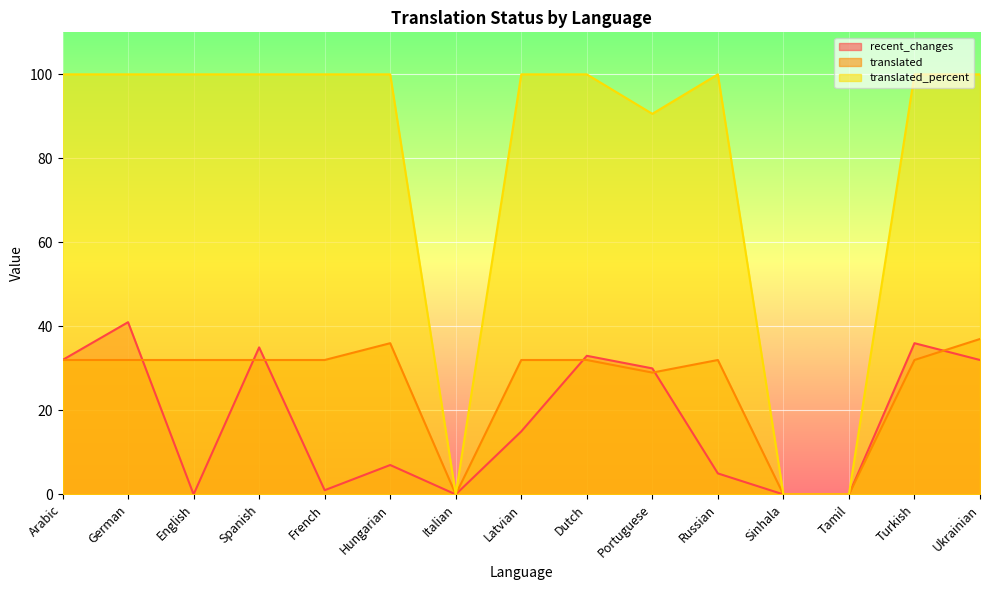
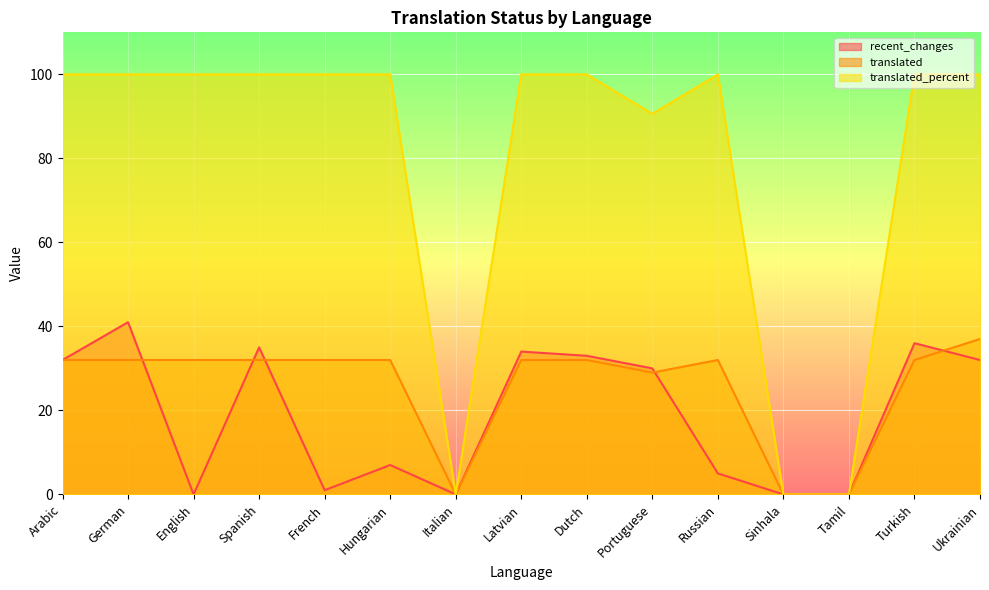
  {
    "recent_changes": {
      "German": 41,
      "English": 0,
      "Spanish": 35,
      "French": 1,
      "Hungarian": 7,
-     "Latvian": 15,
+     "Latvian": 34,
      "Dutch": 33,
      "Portuguese": 30,
      "Russian": 5,
      "Turkish": 36,
      "Ukrainian": 32
    },
    "translated": {
      "German": 32,
      "English": 32,
      "Spanish": 32,
      "French": 32,
-     "Hungarian": 36,
+     "Hungarian": 32,
      "Latvian": 32,
      "Dutch": 32,
      "Portuguese": 29,
      "Russian": 32,
      "Turkish": 32,
      "Ukrainian": 37
    },
    "translated_percent": {
      "Arabic": 100,
      "German": 100,
      "English": 100,
      "Spanish": 100,
      "French": 100,
      "Hungarian": 100,
      "Latvian": 100,
      "Dutch": 100,
      "Portuguese": 91,
      "Russian": 100,
      "Ukrainian": 100
    }
  }
